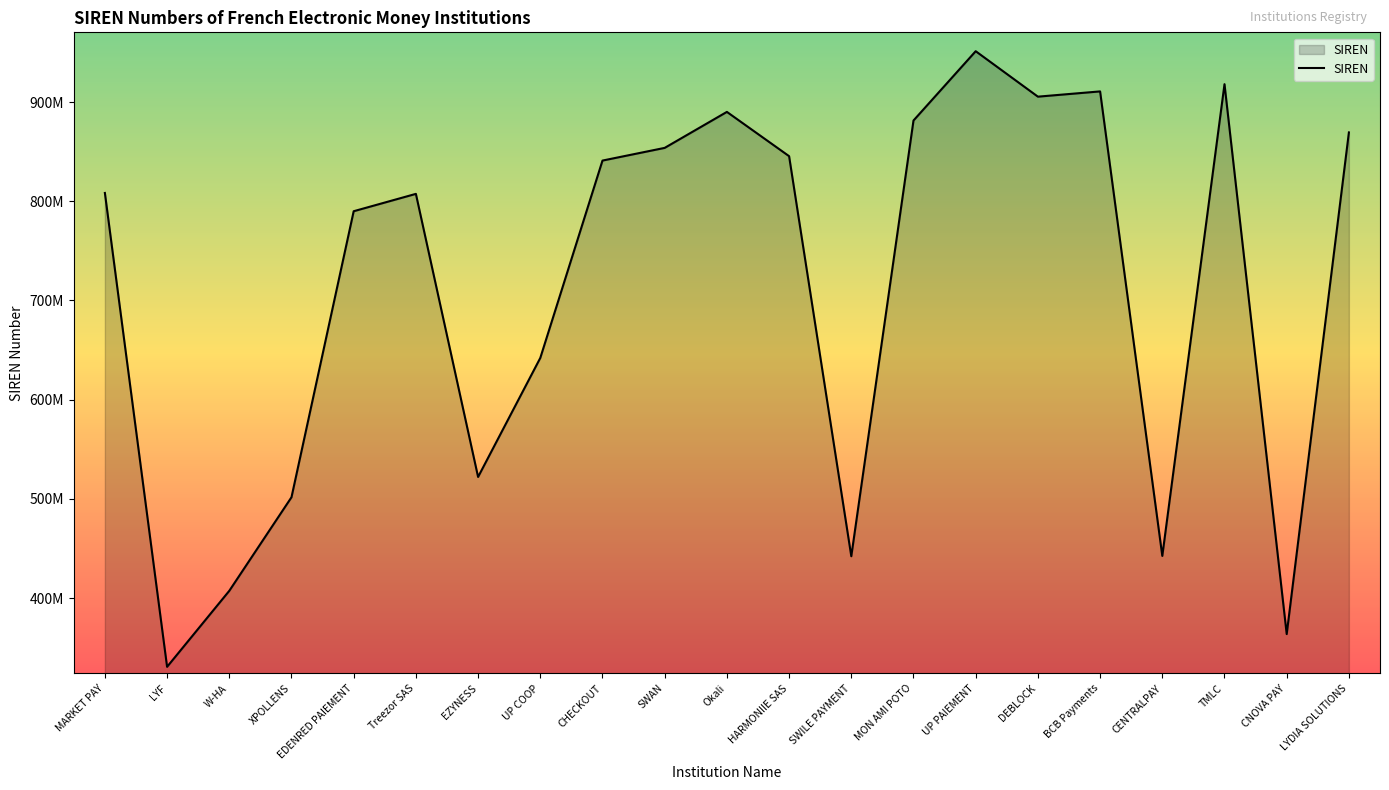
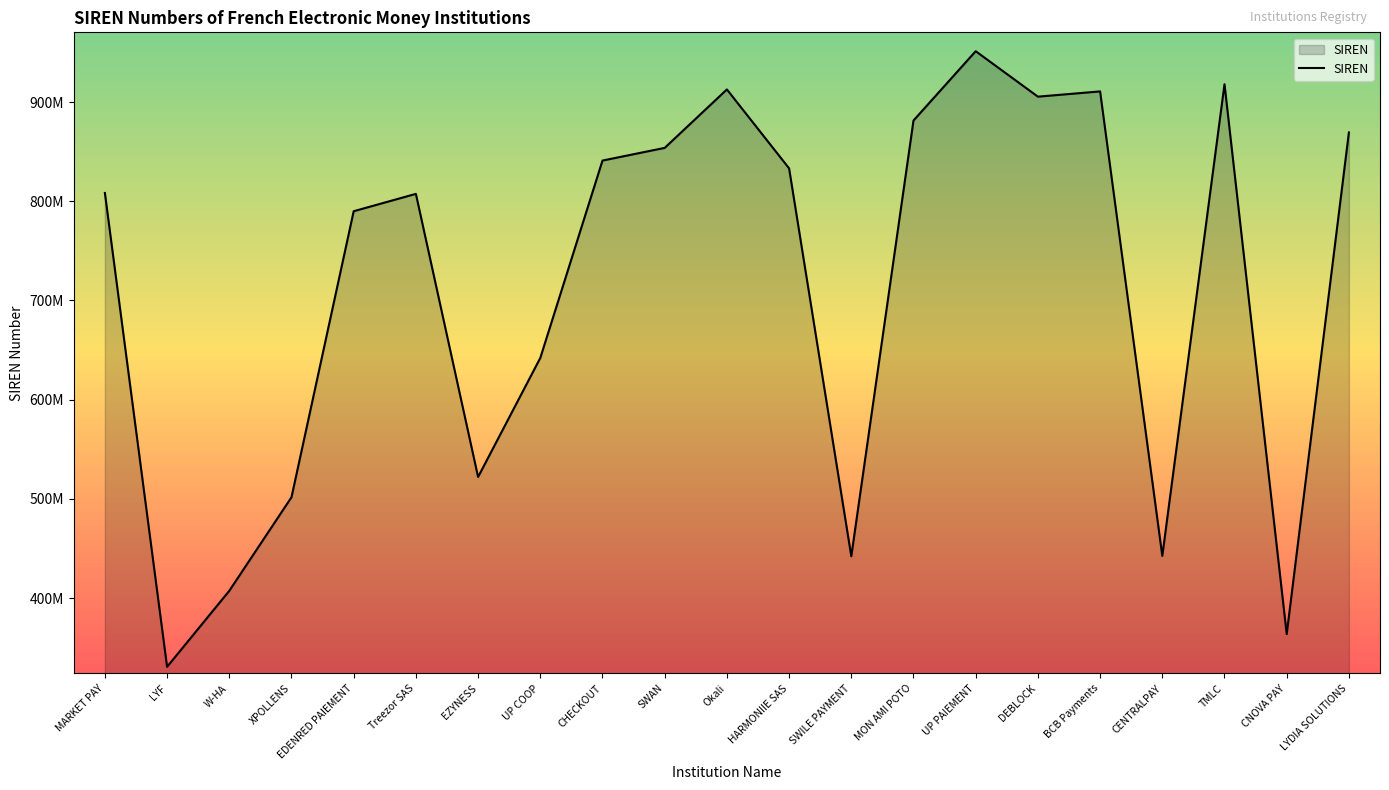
  {
    "MARKET PAY": 810000000,
    "LYF": 330000000,
    "W-HA": 410000000,
    "XPOLLENS": 500000000,
    "EDENRED PAIEMENT": 790000000,
    "Treezor SAS": 810000000,
    "EZYNESS": 520000000,
    "UP COOP": 640000000,
    "CHECKOUT": 840000000,
    "SWAN": 850000000,
-   "Okali": 890000000,
-   "HARMONIIE SAS": 850000000,
+   "Okali": 910000000,
+   "HARMONIIE SAS": 830000000,
    "SWILE PAYMENT": 440000000,
    "MON AMI POTO": 880000000,
    "UP PAIEMENT": 950000000,
    "DEBLOCK": 910000000,
    "BCB Payments": 910000000,
    "CENTRALPAY": 440000000,
    "TMLC": 920000000,
    "CNOVA PAY": 360000000,
    "LYDIA SOLUTIONS": 870000000
  }
